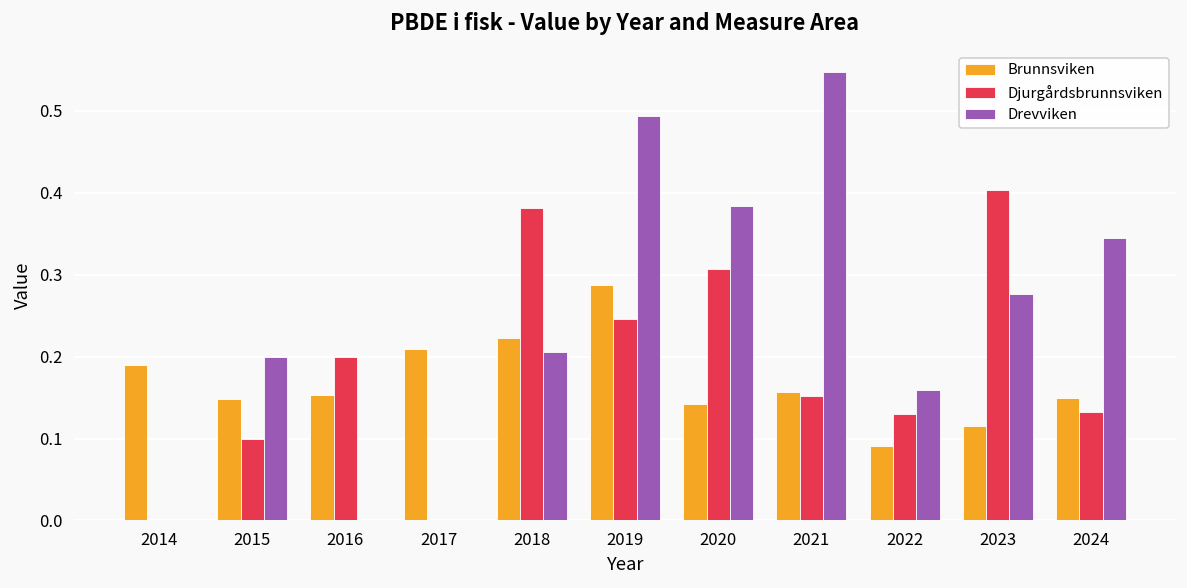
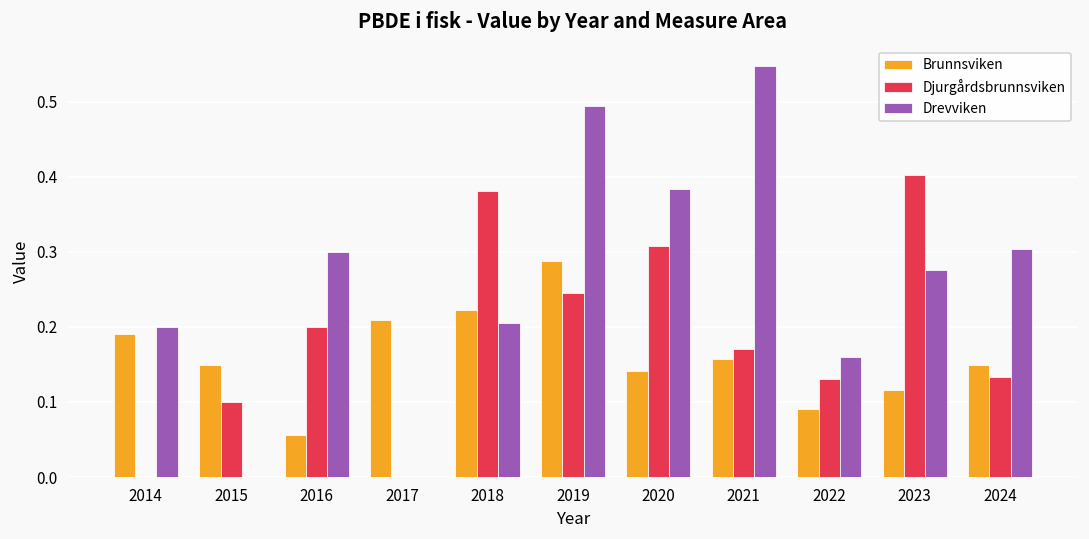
  {
    "Brunnsviken": {
      "2014": 0.19,
      "2015": 0.15,
-     "2016": 0.15,
+     "2016": 0.06,
      "2017": 0.21,
      "2018": 0.22,
      "2019": 0.29,
      "2020": 0.14,
      "2021": 0.16,
      "2022": 0.09,
      "2023": 0.12,
      "2024": 0.15
    },
    "Djurgårdsbrunnsviken": {
      "2014": 0.00,
      "2015": 0.10,
      "2016": 0.20,
      "2017": 0.00,
      "2018": 0.38,
      "2019": 0.25,
      "2020": 0.31,
-     "2021": 0.15,
+     "2021": 0.17,
      "2022": 0.13,
      "2023": 0.40,
      "2024": 0.13
    },
    "Drevviken": {
-     "2014": 0.0,
-     "2015": 0.2,
-     "2016": 0.0,
+     "2014": 0.2,
+     "2015": 0.0,
+     "2016": 0.3,
      "2017": 0.00,
      "2018": 0.21,
      "2019": 0.49,
      "2020": 0.38,
      "2021": 0.55,
      "2022": 0.16,
      "2023": 0.28,
-     "2024": 0.35
+     "2024": 0.30
    }
  }
